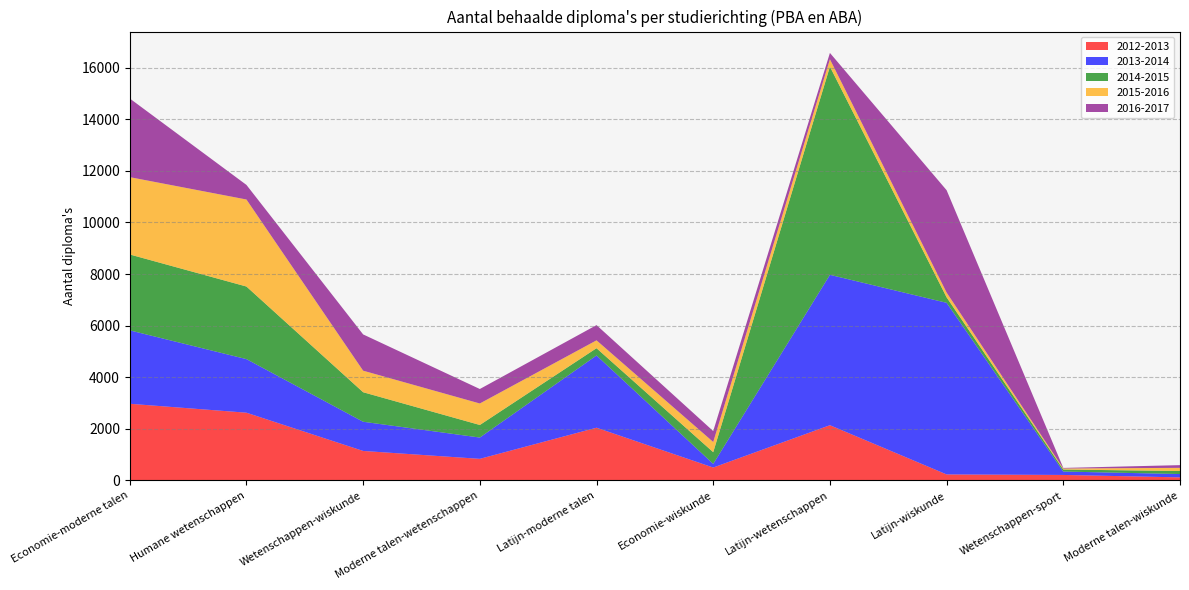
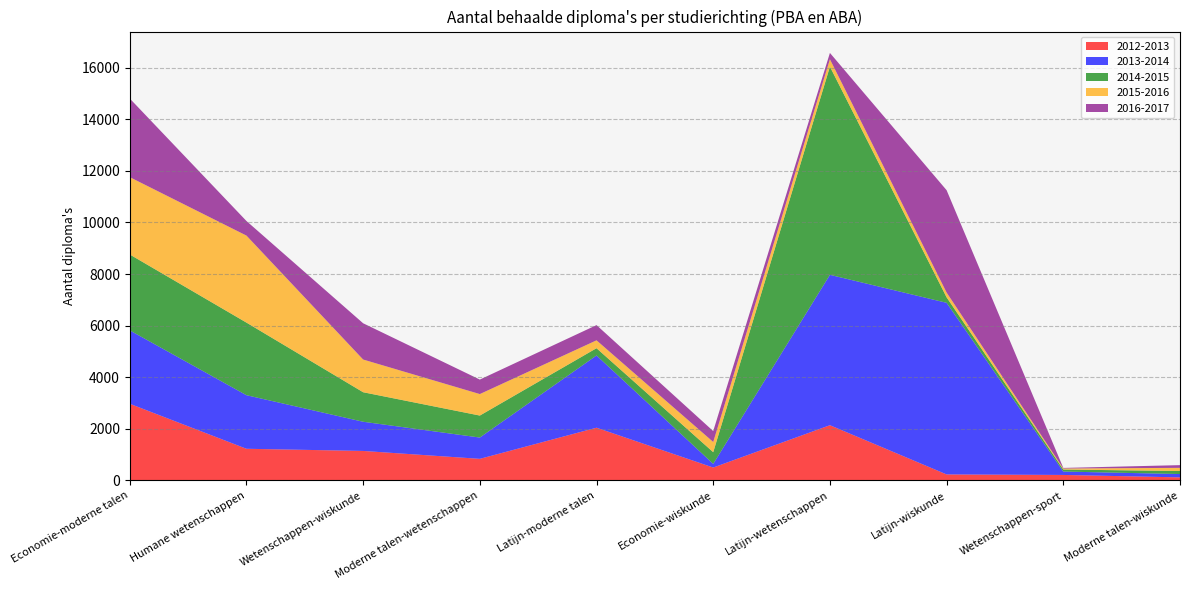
  {
    "2012-2013": {
      "Economie-moderne talen": 3000,
-     "Humane wetenschappen": 2600,
+     "Humane wetenschappen": 1200,
      "Wetenschappen-wiskunde": 1100,
      "Moderne talen-wetenschappen": 800,
      "Latijn-moderne talen": 2000,
      "Economie-wiskunde": 500,
      "Latijn-wetenschappen": 2100,
      "Latijn-wiskunde": 200,
      "Wetenschappen-sport": 200,
      "Moderne talen-wiskunde": 100
    },
    "2013-2014": {
      "Economie-moderne talen": 2800,
      "Humane wetenschappen": 2100,
      "Wetenschappen-wiskunde": 1100,
      "Moderne talen-wetenschappen": 800,
      "Latijn-moderne talen": 2800,
      "Economie-wiskunde": 100,
      "Latijn-wetenschappen": 5800,
      "Latijn-wiskunde": 6700,
      "Moderne talen-wiskunde": 100
    },
    "2014-2015": {
      "Economie-moderne talen": 2900,
      "Humane wetenschappen": 2800,
      "Wetenschappen-wiskunde": 1100,
-     "Moderne talen-wetenschappen": 500,
+     "Moderne talen-wetenschappen": 900,
      "Latijn-moderne talen": 300,
      "Economie-wiskunde": 500,
      "Latijn-wetenschappen": 8100,
      "Latijn-wiskunde": 200,
      "Moderne talen-wiskunde": 100
    },
    "2015-2016": {
      "Economie-moderne talen": 3000,
      "Humane wetenschappen": 3400,
-     "Wetenschappen-wiskunde": 800,
+     "Wetenschappen-wiskunde": 1300,
      "Moderne talen-wetenschappen": 800,
      "Latijn-moderne talen": 300,
      "Economie-wiskunde": 400,
      "Latijn-wetenschappen": 300,
      "Latijn-wiskunde": 200,
      "Moderne talen-wiskunde": 100
    },
    "2016-2017": {
      "Economie-moderne talen": 3000,
      "Humane wetenschappen": 600,
      "Wetenschappen-wiskunde": 1400,
      "Moderne talen-wetenschappen": 600,
      "Latijn-moderne talen": 600,
      "Economie-wiskunde": 400,
      "Latijn-wetenschappen": 200,
      "Latijn-wiskunde": 4000,
      "Moderne talen-wiskunde": 100
    }
  }
